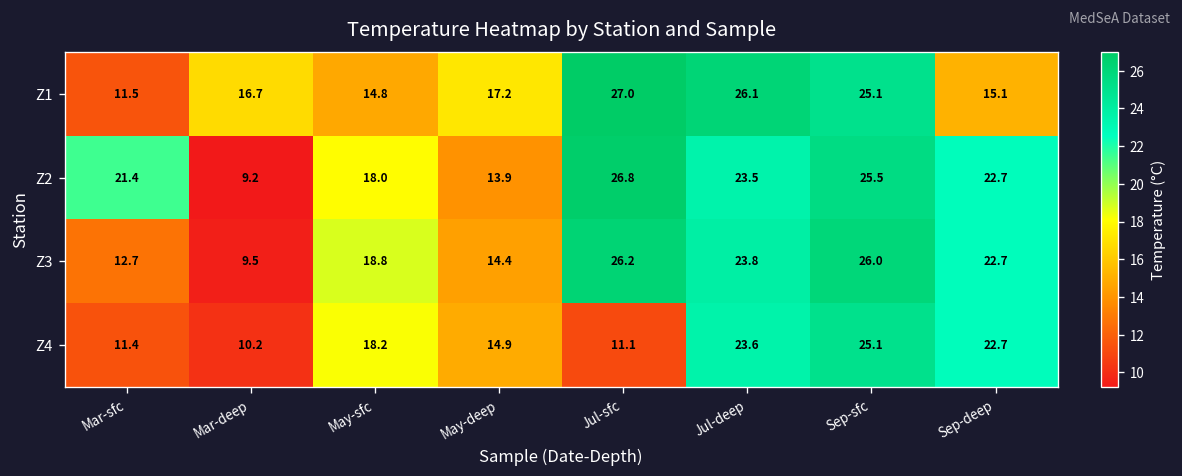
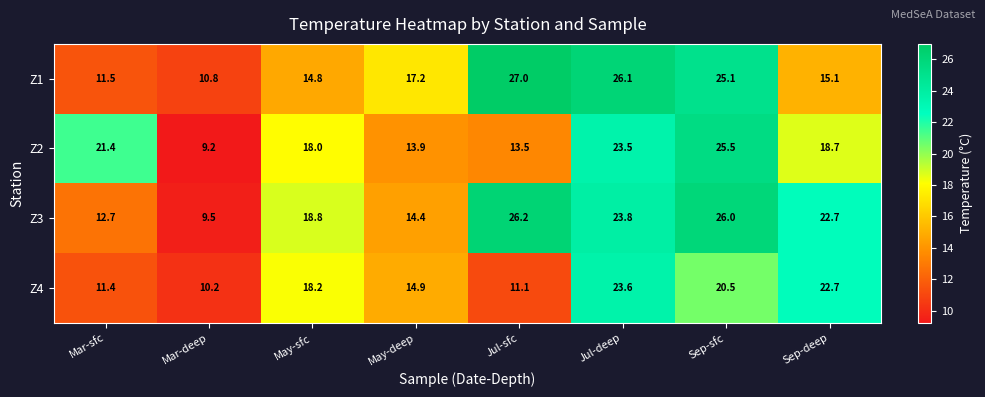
  {
    "Z1": {
      "Mar-sfc": 11.5,
-     "Mar-deep": 16.7,
+     "Mar-deep": 10.8,
      "May-sfc": 14.8,
      "May-deep": 17.2,
      "Jul-sfc": 27.0,
      "Jul-deep": 26.1,
      "Sep-sfc": 25.1,
      "Sep-deep": 15.1
    },
    "Z2": {
      "Mar-sfc": 21.4,
      "Mar-deep": 9.2,
      "May-sfc": 18.0,
      "May-deep": 13.9,
-     "Jul-sfc": 26.8,
+     "Jul-sfc": 13.5,
      "Jul-deep": 23.5,
      "Sep-sfc": 25.5,
-     "Sep-deep": 22.7
+     "Sep-deep": 18.7
    },
    "Z3": {
      "Mar-sfc": 12.7,
      "Mar-deep": 9.5,
      "May-sfc": 18.8,
      "May-deep": 14.4,
      "Jul-sfc": 26.2,
      "Jul-deep": 23.8,
      "Sep-sfc": 26.0,
      "Sep-deep": 22.7
    },
    "Z4": {
      "Mar-sfc": 11.4,
      "Mar-deep": 10.2,
      "May-sfc": 18.2,
      "May-deep": 14.9,
      "Jul-sfc": 11.1,
      "Jul-deep": 23.6,
-     "Sep-sfc": 25.1,
+     "Sep-sfc": 20.5,
      "Sep-deep": 22.7
    }
  }
